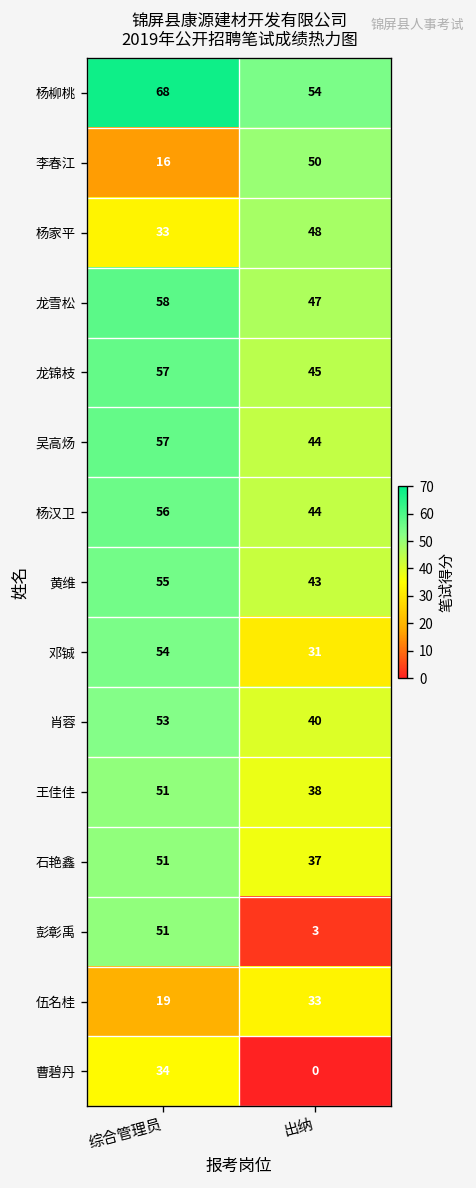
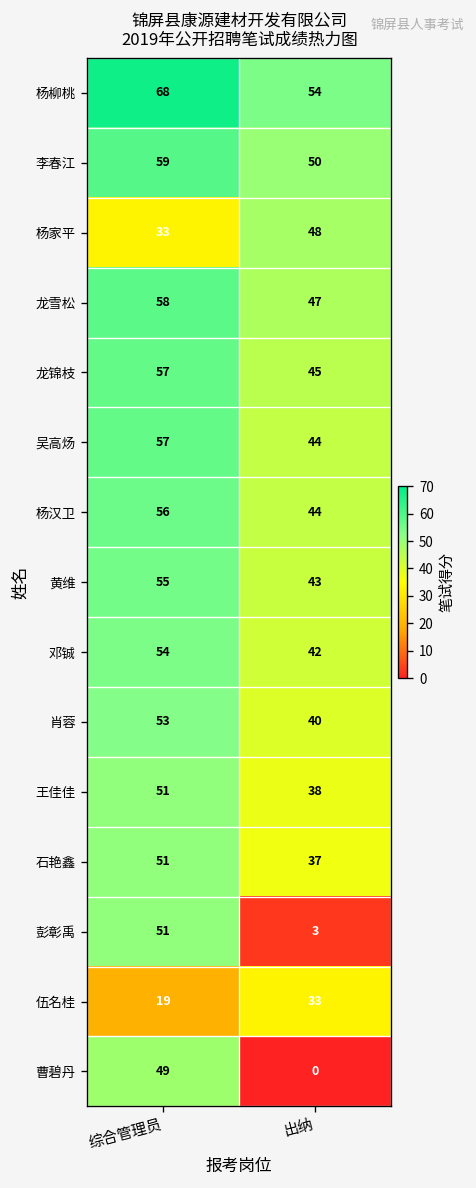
  {
    "杨柳桃": {
      "综合管理员": 68,
      "出纳": 54
    },
    "李春江": {
-     "综合管理员": 16,
+     "综合管理员": 59,
      "出纳": 50
    },
    "杨家平": {
      "综合管理员": 33,
      "出纳": 48
    },
    "龙雪松": {
      "综合管理员": 58,
      "出纳": 47
    },
    "龙锦枝": {
      "综合管理员": 57,
      "出纳": 45
    },
    "吴高炀": {
      "综合管理员": 57,
      "出纳": 44
    },
    "杨汉卫": {
      "综合管理员": 56,
      "出纳": 44
    },
    "黄维": {
      "综合管理员": 55,
      "出纳": 43
    },
    "邓铖": {
      "综合管理员": 54,
-     "出纳": 31
+     "出纳": 42
    },
    "肖蓉": {
      "综合管理员": 53,
      "出纳": 40
    },
    "王佳佳": {
      "综合管理员": 51,
      "出纳": 38
    },
    "石艳鑫": {
      "综合管理员": 51,
      "出纳": 37
    },
    "彭彰禹": {
      "综合管理员": 51,
      "出纳": 3
    },
    "伍名桂": {
      "综合管理员": 19,
      "出纳": 33
    },
    "曹碧丹": {
-     "综合管理员": 34,
+     "综合管理员": 49,
      "出纳": 0
    }
  }
